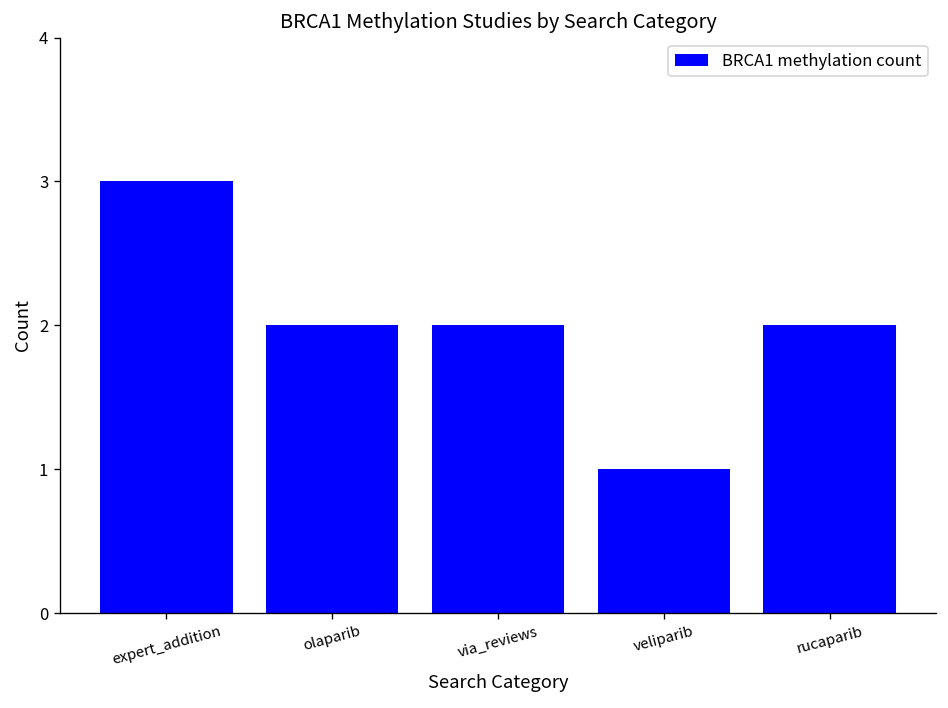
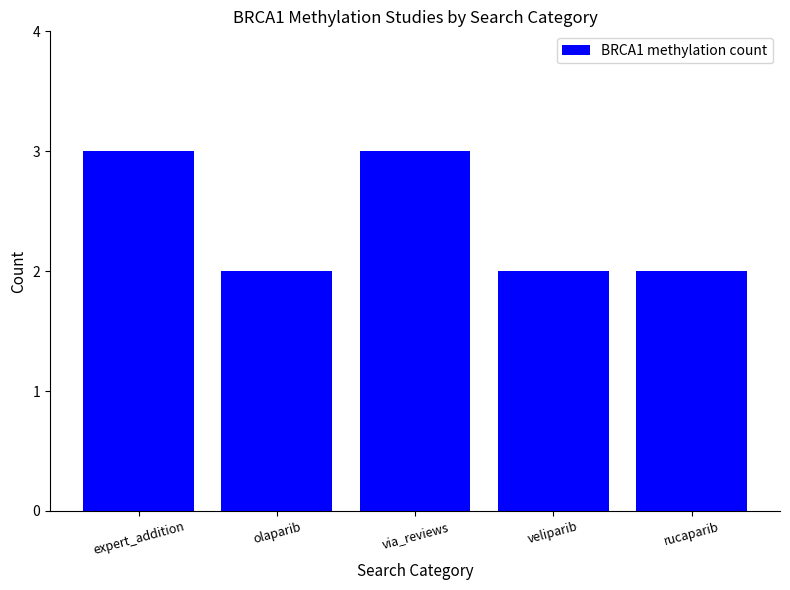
  {
    "expert_addition": 3,
    "olaparib": 2,
-   "via_reviews": 2,
-   "veliparib": 1,
+   "via_reviews": 3,
+   "veliparib": 2,
    "rucaparib": 2
  }
